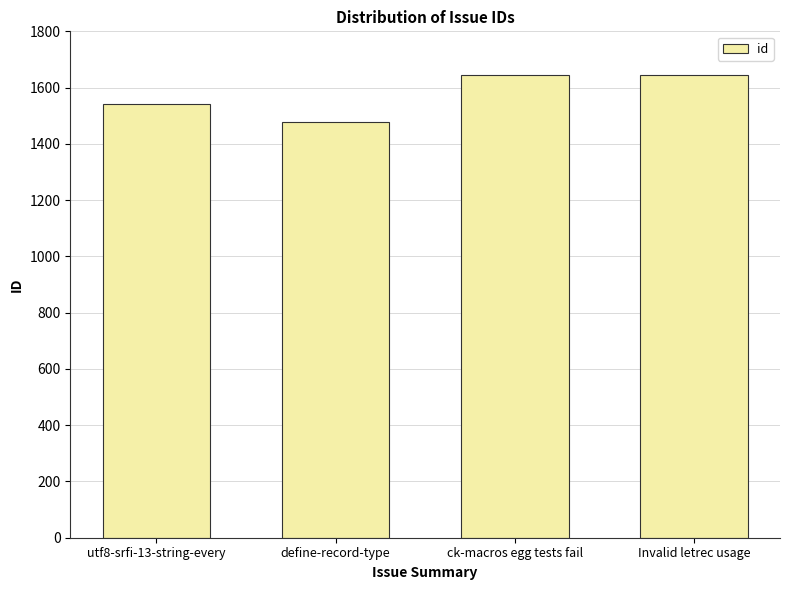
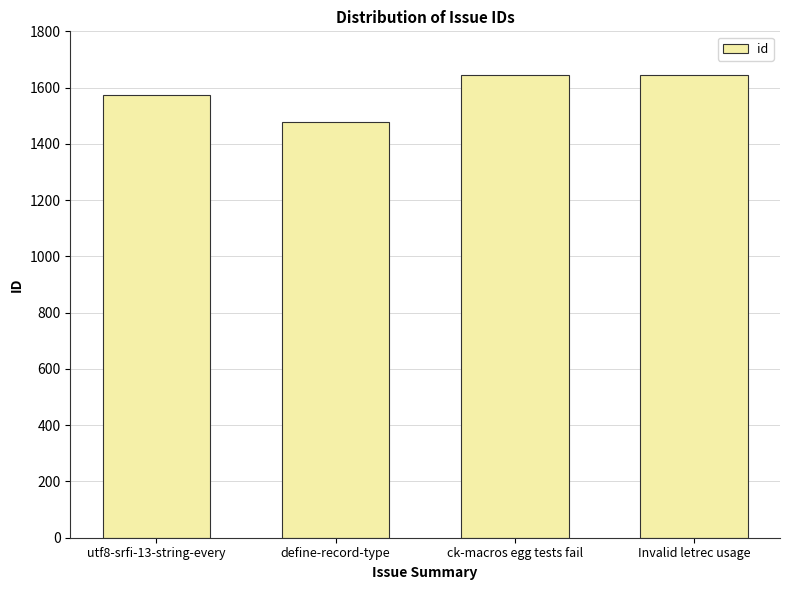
  {
-   "utf8-srfi-13-string-every": 1540,
+   "utf8-srfi-13-string-every": 1580,
    "define-record-type": 1480,
    "ck-macros egg tests fail": 1650,
    "Invalid letrec usage": 1650
  }
